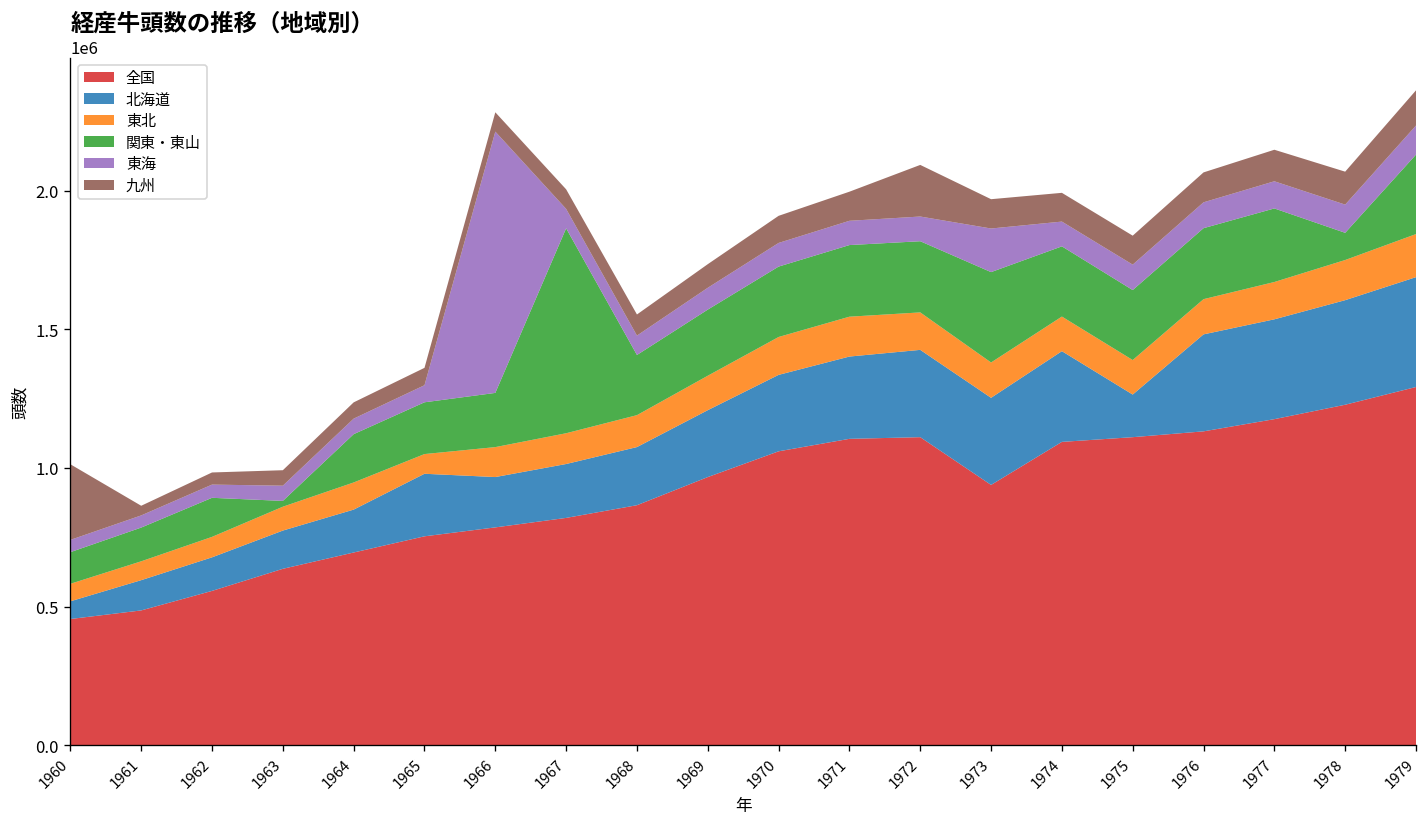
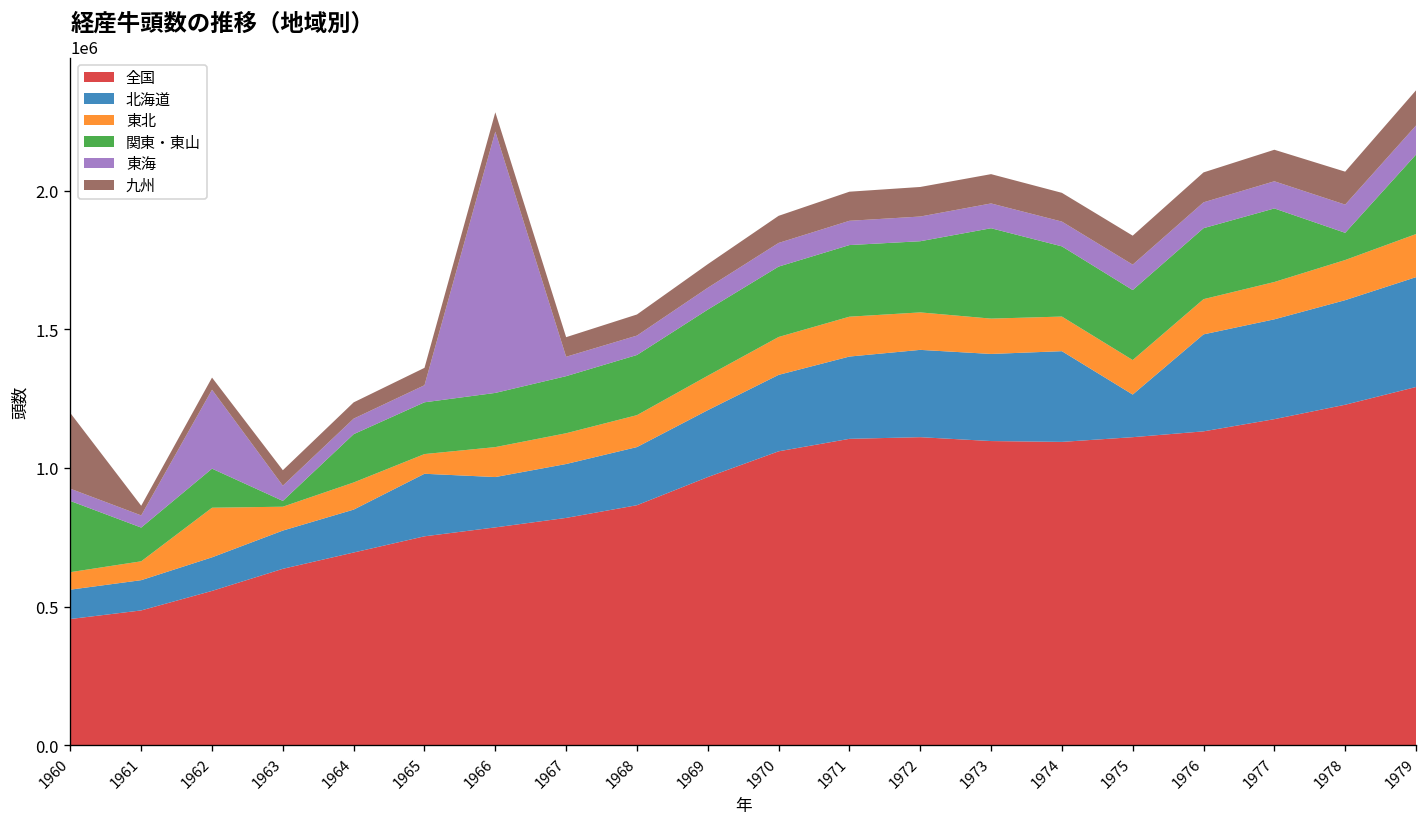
  {
    "全国": {
      "1960": 460000,
      "1961": 490000,
      "1962": 560000,
      "1963": 640000,
      "1964": 700000,
      "1965": 750000,
      "1966": 790000,
      "1967": 820000,
      "1968": 870000,
      "1969": 970000,
      "1970": 1060000,
      "1971": 1110000,
      "1972": 1110000,
-     "1973": 940000,
+     "1973": 1100000,
      "1974": 1090000,
      "1975": 1110000,
      "1976": 1130000,
      "1977": 1180000,
      "1978": 1230000,
      "1979": 1290000
    },
    "北海道": {
-     "1960": 60000,
+     "1960": 110000,
      "1961": 110000,
      "1962": 120000,
      "1963": 140000,
      "1964": 150000,
      "1965": 230000,
      "1966": 180000,
      "1967": 190000,
      "1968": 210000,
      "1969": 240000,
      "1970": 280000,
      "1971": 300000,
      "1972": 310000,
      "1973": 310000,
      "1974": 330000,
      "1975": 150000,
      "1976": 350000,
      "1977": 360000,
      "1978": 380000,
      "1979": 400000
    },
    "東北": {
      "1960": 60000,
      "1961": 70000,
-     "1962": 70000,
+     "1962": 180000,
      "1963": 90000,
      "1964": 100000,
      "1965": 70000,
      "1966": 110000,
      "1967": 110000,
      "1968": 120000,
      "1969": 120000,
      "1970": 140000,
      "1971": 140000,
      "1972": 140000,
      "1973": 130000,
      "1974": 120000,
      "1975": 120000,
      "1976": 130000,
      "1977": 130000,
      "1978": 140000,
      "1979": 160000
    },
    "関東・東山": {
-     "1960": 110000,
+     "1960": 260000,
      "1961": 120000,
      "1962": 140000,
      "1963": 20000,
      "1964": 170000,
      "1965": 190000,
      "1966": 200000,
-     "1967": 740000,
+     "1967": 210000,
      "1968": 220000,
      "1969": 240000,
      "1970": 250000,
      "1971": 260000,
      "1972": 260000,
      "1973": 330000,
      "1974": 250000,
      "1975": 250000,
      "1976": 260000,
      "1977": 270000,
      "1978": 100000,
      "1979": 290000
    },
    "東海": {
      "1960": 40000,
      "1961": 40000,
-     "1962": 50000,
+     "1962": 280000,
      "1963": 50000,
      "1964": 60000,
      "1965": 60000,
      "1966": 940000,
      "1967": 70000,
      "1968": 70000,
      "1969": 80000,
      "1970": 90000,
      "1971": 90000,
      "1972": 90000,
-     "1973": 160000,
+     "1973": 90000,
      "1974": 90000,
      "1975": 90000,
      "1976": 90000,
      "1977": 100000,
      "1978": 100000,
      "1979": 100000
    },
    "九州": {
      "1960": 270000,
      "1961": 30000,
      "1962": 40000,
      "1963": 60000,
      "1964": 60000,
      "1965": 60000,
      "1966": 70000,
      "1967": 70000,
      "1968": 80000,
      "1969": 90000,
      "1970": 100000,
      "1971": 100000,
-     "1972": 190000,
+     "1972": 110000,
      "1973": 110000,
      "1974": 100000,
      "1975": 100000,
      "1976": 110000,
      "1977": 110000,
      "1978": 120000,
      "1979": 130000
    }
  }
